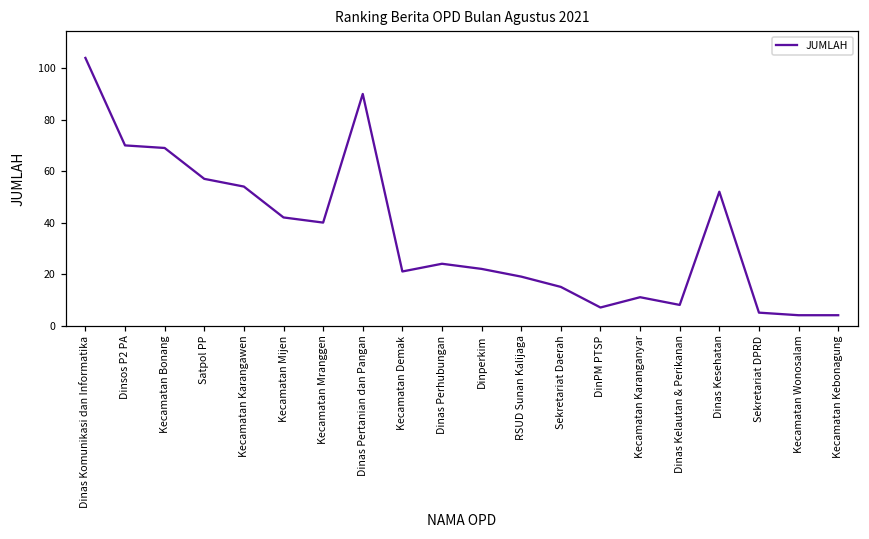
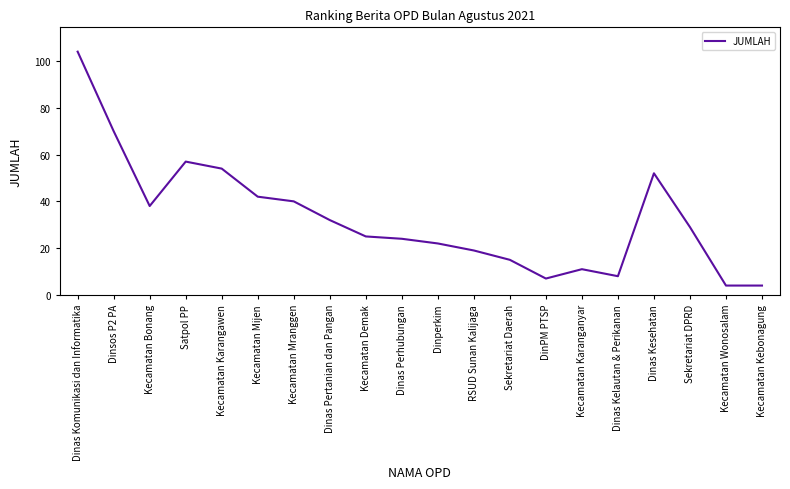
  {
    "Dinas Komunikasi dan Informatika": 104,
    "Dinsos P2 PA": 70,
-   "Kecamatan Bonang": 69,
+   "Kecamatan Bonang": 38,
    "Satpol PP": 57,
    "Kecamatan Karangawen": 54,
    "Kecamatan Mijen": 42,
    "Kecamatan Mranggen": 40,
-   "Dinas Pertanian dan Pangan": 90,
-   "Kecamatan Demak": 21,
+   "Dinas Pertanian dan Pangan": 32,
+   "Kecamatan Demak": 25,
    "Dinas Perhubungan": 24,
    "Dinperkim": 22,
    "RSUD Sunan Kalijaga": 19,
    "Sekretariat Daerah": 15,
    "DinPM PTSP": 7,
    "Kecamatan Karanganyar": 11,
    "Dinas Kelautan & Perikanan": 8,
    "Dinas Kesehatan": 52,
-   "Sekretariat DPRD": 5,
+   "Sekretariat DPRD": 29,
    "Kecamatan Wonosalam": 4,
    "Kecamatan Kebonagung": 4
  }
